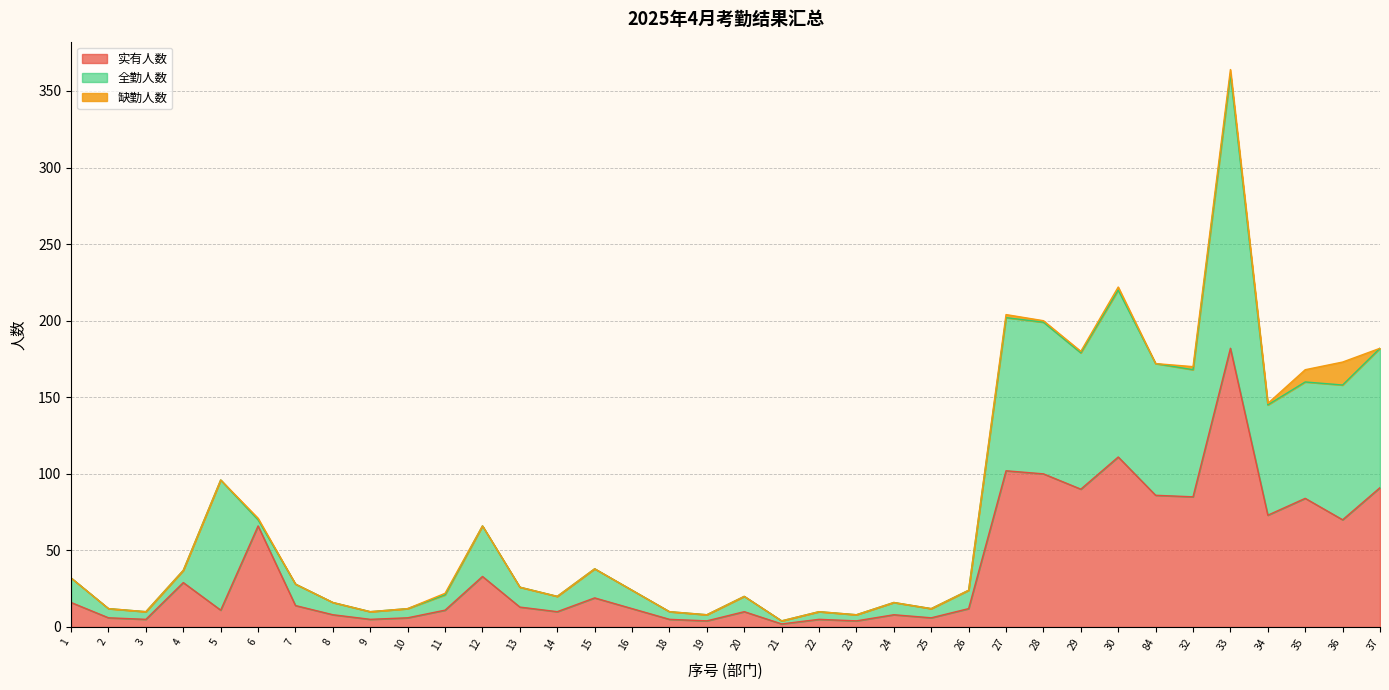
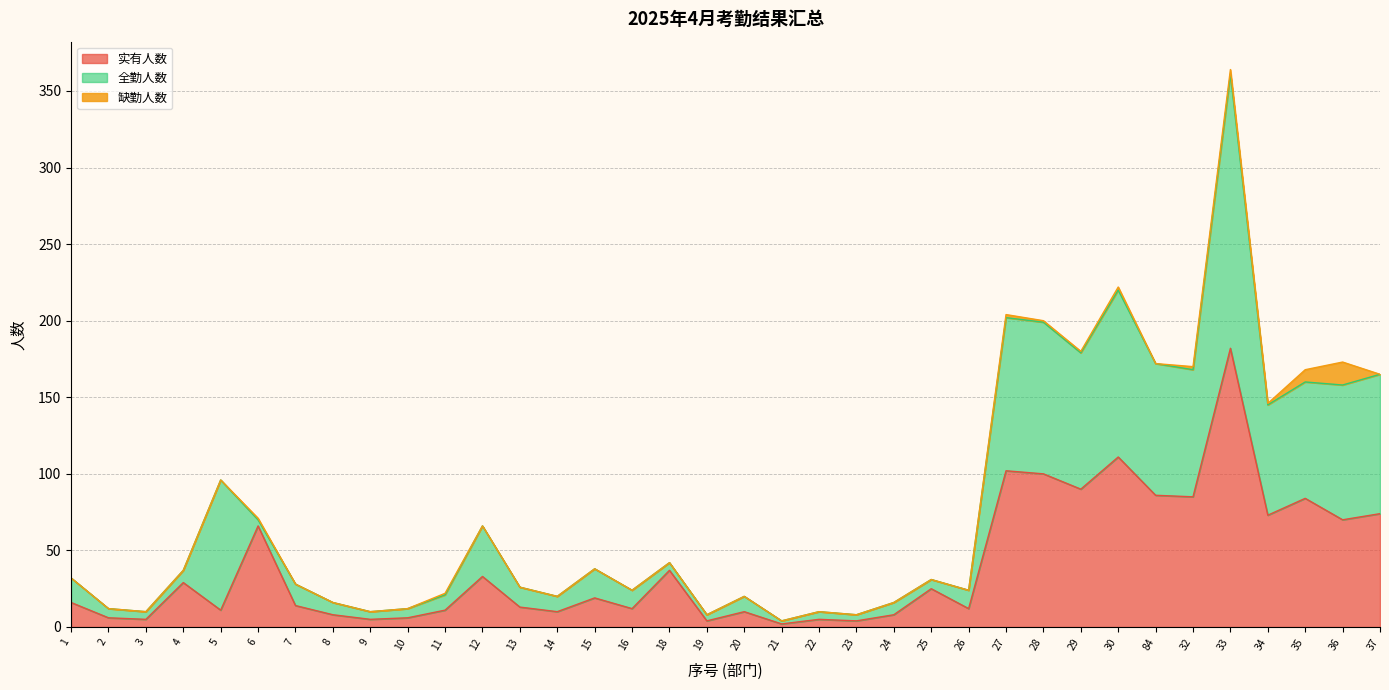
  {
    "实有人数": {
      "1": 16,
      "2": 6,
      "3": 5,
      "4": 29,
      "5": 11,
      "6": 66,
      "7": 14,
      "8": 8,
      "9": 5,
      "10": 6,
      "11": 11,
      "12": 33,
      "13": 13,
      "14": 10,
      "15": 19,
      "16": 12,
-     "18": 5,
+     "18": 37,
      "19": 4,
      "20": 10,
      "21": 2,
      "22": 5,
      "23": 4,
      "24": 8,
-     "25": 6,
+     "25": 25,
      "26": 12,
      "27": 102,
      "28": 100,
      "29": 90,
      "30": 111,
      "84": 86,
      "32": 85,
      "33": 182,
      "34": 73,
      "35": 84,
      "36": 70,
-     "37": 91
+     "37": 74
    },
    "全勤人数": {
      "27": 100,
      "30": 109,
      "32": 83,
      "33": 179,
      "35": 76,
      "36": 88
    },
    "缺勤人数": {
      "27": 2,
      "30": 2,
      "32": 2,
      "33": 3,
      "35": 8,
      "36": 15
    }
  }
